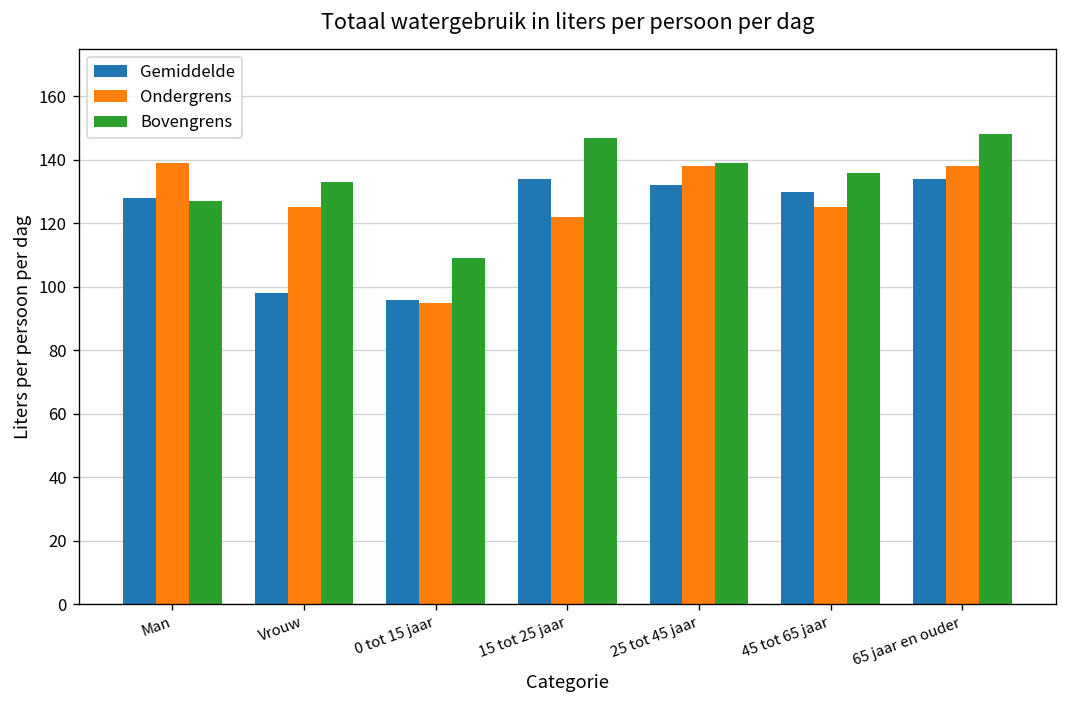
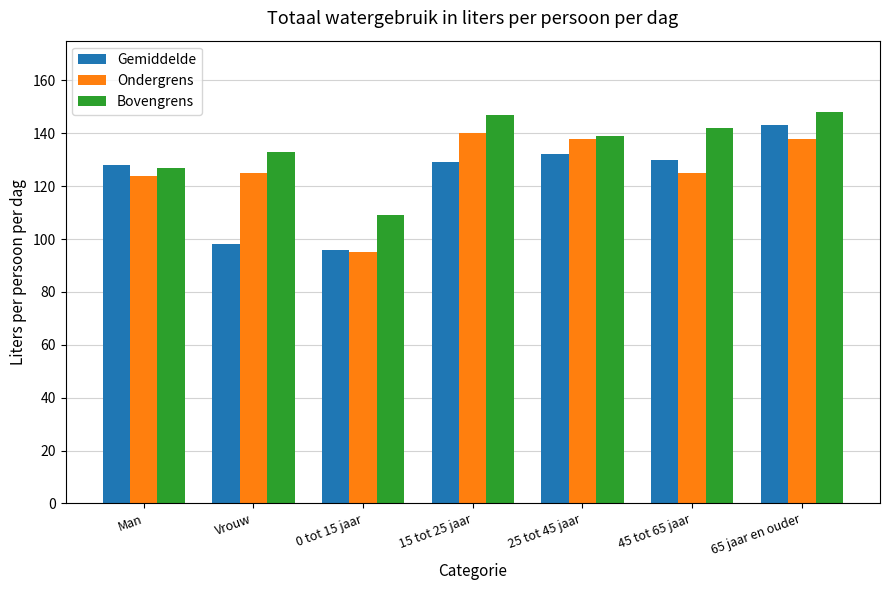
  {
    "Gemiddelde": {
      "Man": 128,
      "Vrouw": 98,
      "0 tot 15 jaar": 96,
-     "15 tot 25 jaar": 134,
+     "15 tot 25 jaar": 129,
      "25 tot 45 jaar": 132,
      "45 tot 65 jaar": 130,
-     "65 jaar en ouder": 134
+     "65 jaar en ouder": 143
    },
    "Ondergrens": {
-     "Man": 139,
+     "Man": 124,
      "Vrouw": 125,
      "0 tot 15 jaar": 95,
-     "15 tot 25 jaar": 122,
+     "15 tot 25 jaar": 140,
      "25 tot 45 jaar": 138,
      "45 tot 65 jaar": 125,
      "65 jaar en ouder": 138
    },
    "Bovengrens": {
      "Man": 127,
      "Vrouw": 133,
      "0 tot 15 jaar": 109,
      "15 tot 25 jaar": 147,
      "25 tot 45 jaar": 139,
-     "45 tot 65 jaar": 136,
+     "45 tot 65 jaar": 142,
      "65 jaar en ouder": 148
    }
  }
